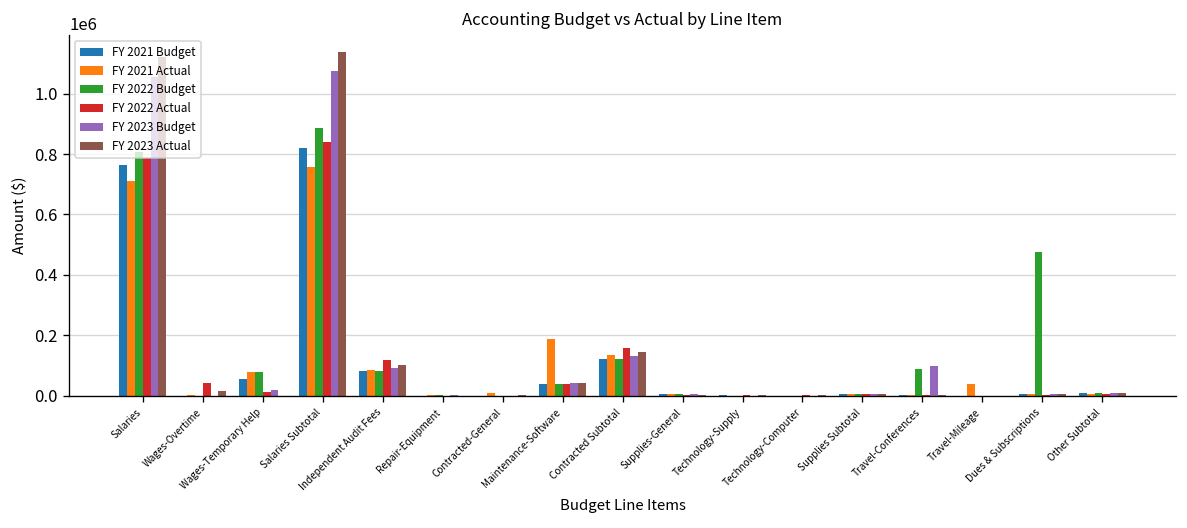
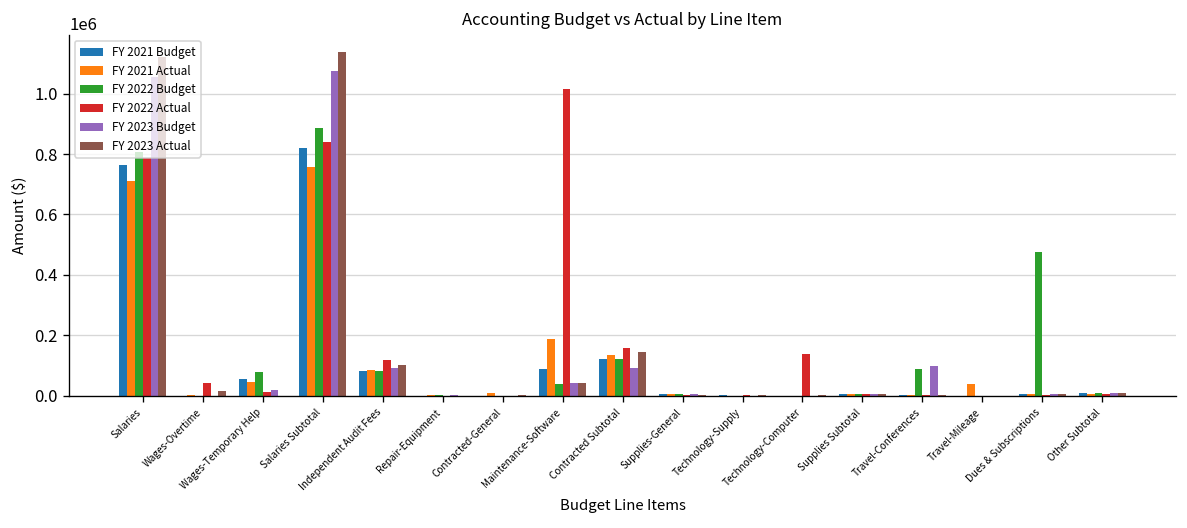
  {
    "FY 2021 Budget": {
      "Salaries": 760000,
      "Wages-Overtime": 0,
      "Wages-Temporary Help": 60000,
      "Salaries Subtotal": 820000,
      "Independent Audit Fees": 80000,
      "Repair-Equipment": 0,
      "Contracted-General": 0,
-     "Maintenance-Software": 40000,
+     "Maintenance-Software": 90000,
      "Contracted Subtotal": 120000,
      "Technology-Computer": 0
    },
    "FY 2021 Actual": {
      "Salaries": 710000,
-     "Wages-Temporary Help": 80000,
+     "Wages-Temporary Help": 40000,
      "Salaries Subtotal": 760000,
      "Independent Audit Fees": 90000,
      "Maintenance-Software": 190000,
      "Contracted Subtotal": 140000,
      "Technology-Supply": 0,
      "Technology-Computer": 0,
      "Travel-Mileage": 40000
    },
    "FY 2022 Budget": {
      "Salaries": 810000,
      "Wages-Overtime": 0,
      "Wages-Temporary Help": 80000,
      "Salaries Subtotal": 890000,
      "Independent Audit Fees": 80000,
      "Contracted-General": 0,
      "Maintenance-Software": 40000,
      "Contracted Subtotal": 120000,
      "Technology-Supply": 0,
      "Technology-Computer": 0,
      "Travel-Conferences": 90000,
      "Dues & Subscriptions": 470000
    },
    "FY 2022 Actual": {
      "Salaries": 790000,
      "Wages-Overtime": 40000,
      "Wages-Temporary Help": 10000,
      "Salaries Subtotal": 840000,
      "Independent Audit Fees": 120000,
      "Repair-Equipment": 0,
      "Contracted-General": 0,
-     "Maintenance-Software": 40000,
+     "Maintenance-Software": 1020000,
      "Contracted Subtotal": 160000,
-     "Technology-Computer": 0
+     "Technology-Computer": 140000
    },
    "FY 2023 Budget": {
      "Wages-Overtime": 0,
      "Wages-Temporary Help": 20000,
      "Salaries Subtotal": 1070000,
      "Independent Audit Fees": 90000,
      "Contracted-General": 0,
      "Maintenance-Software": 40000,
-     "Contracted Subtotal": 130000,
+     "Contracted Subtotal": 90000,
      "Technology-Supply": 0,
      "Technology-Computer": 0,
      "Travel-Conferences": 100000
    },
    "FY 2023 Actual": {
      "Wages-Overtime": 10000,
      "Wages-Temporary Help": 0,
      "Salaries Subtotal": 1140000,
      "Independent Audit Fees": 100000,
      "Repair-Equipment": 0,
      "Maintenance-Software": 40000,
      "Contracted Subtotal": 140000
    }
  }
